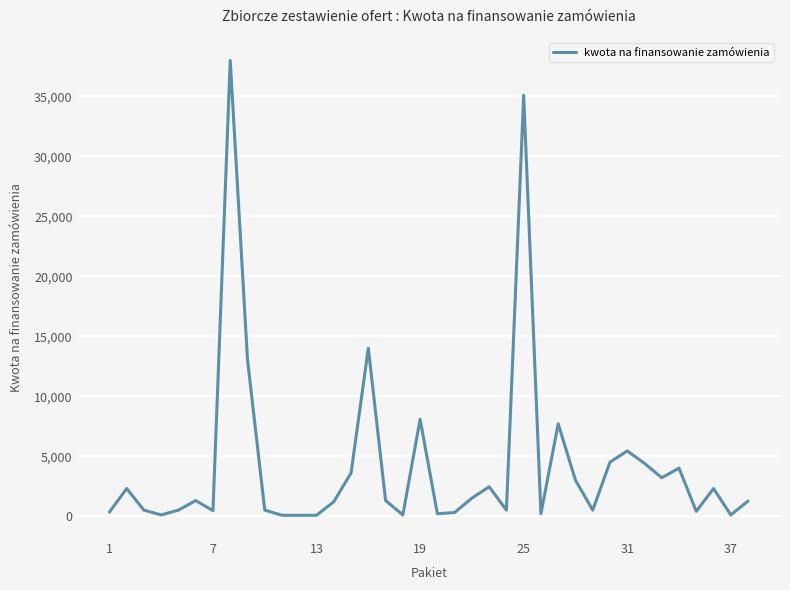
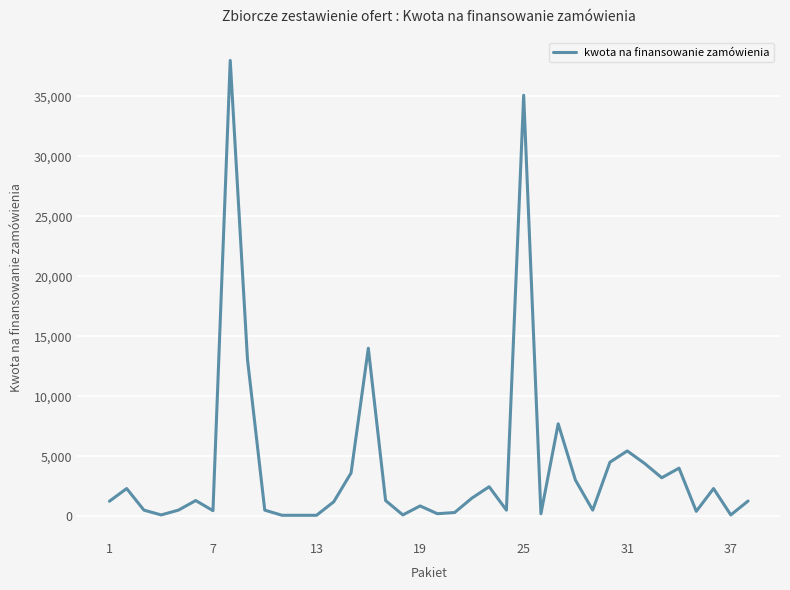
  {
-   "1": "300",
+   "1": "1,200",
    "7": "500",
    "13": "100",
-   "19": "8,100",
+   "19": "900",
    "25": "35,100",
    "31": "5,400",
    "37": "100"
  }
